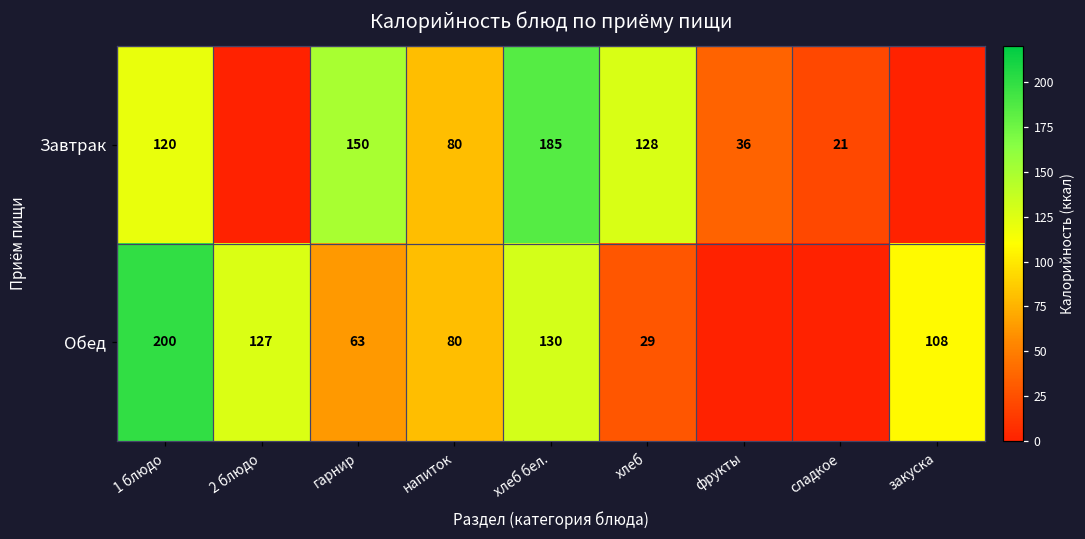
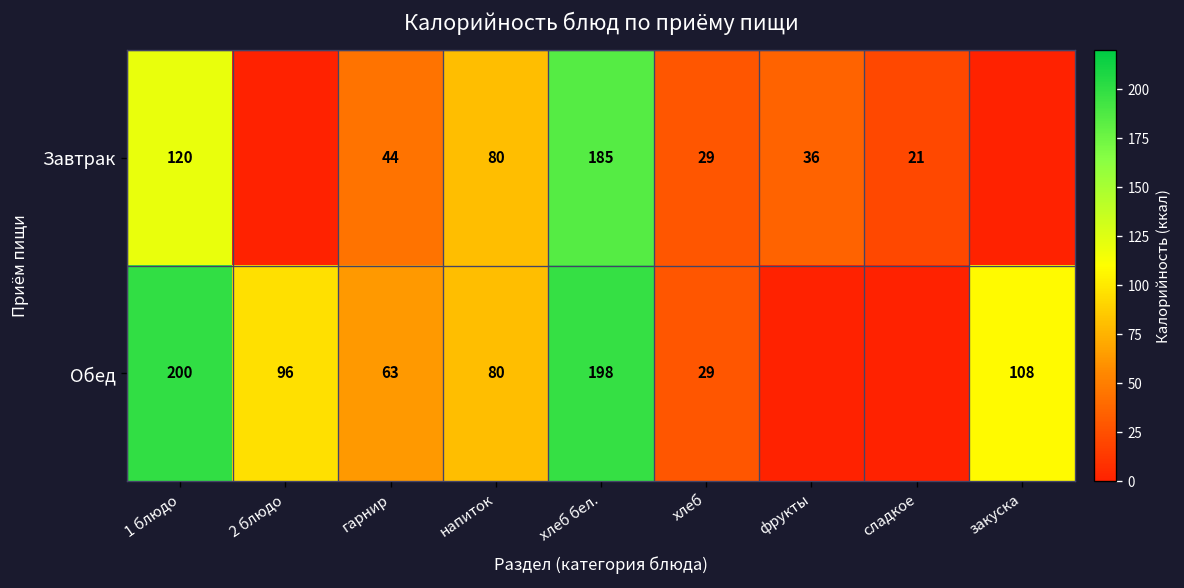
  {
    "Завтрак": {
      "1 блюдо": 120,
-     "гарнир": 150,
+     "гарнир": 44,
      "напиток": 80,
      "хлеб бел.": 185,
-     "хлеб": 128,
+     "хлеб": 29,
      "фрукты": 36,
      "сладкое": 21
    },
    "Обед": {
      "1 блюдо": 200,
-     "2 блюдо": 127,
+     "2 блюдо": 96,
      "гарнир": 63,
      "напиток": 80,
-     "хлеб бел.": 130,
+     "хлеб бел.": 198,
      "хлеб": 29,
      "закуска": 108
    }
  }
